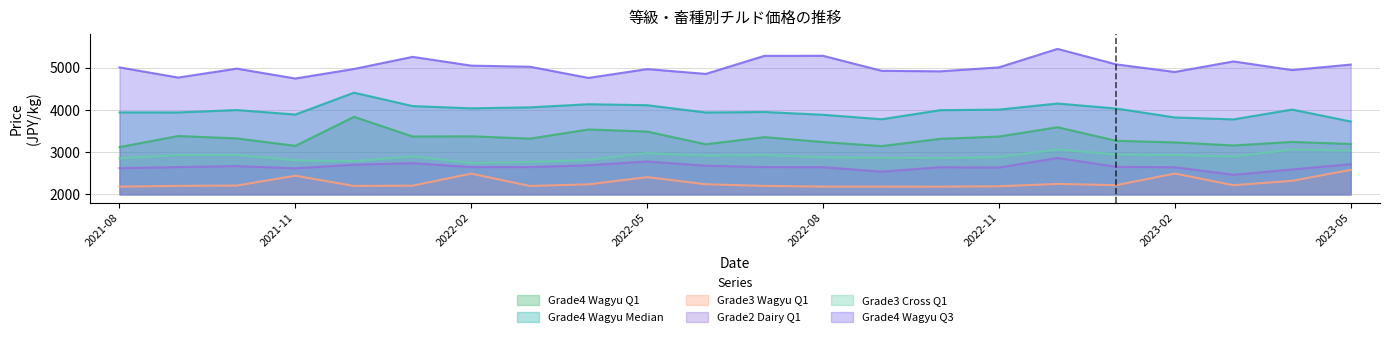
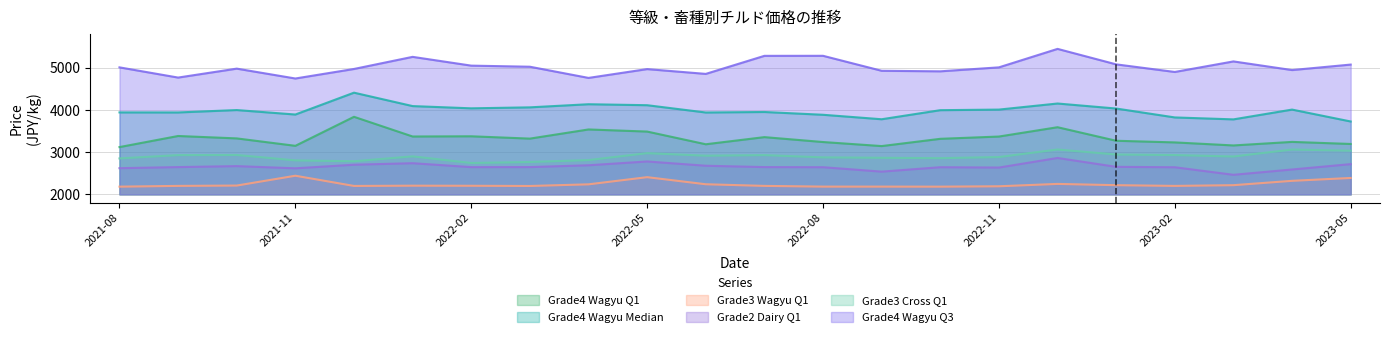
  {
    "Grade3 Wagyu Q1": {
      "2021-08": 2200,
      "2021-11": 2400,
-     "2022-02": 2500,
+     "2022-02": 2200,
      "2022-05": 2400,
      "2022-08": 2200,
      "2022-11": 2200,
-     "2023-02": 2500,
-     "2023-05": 2600
+     "2023-02": 2200,
+     "2023-05": 2400
    }
  }
